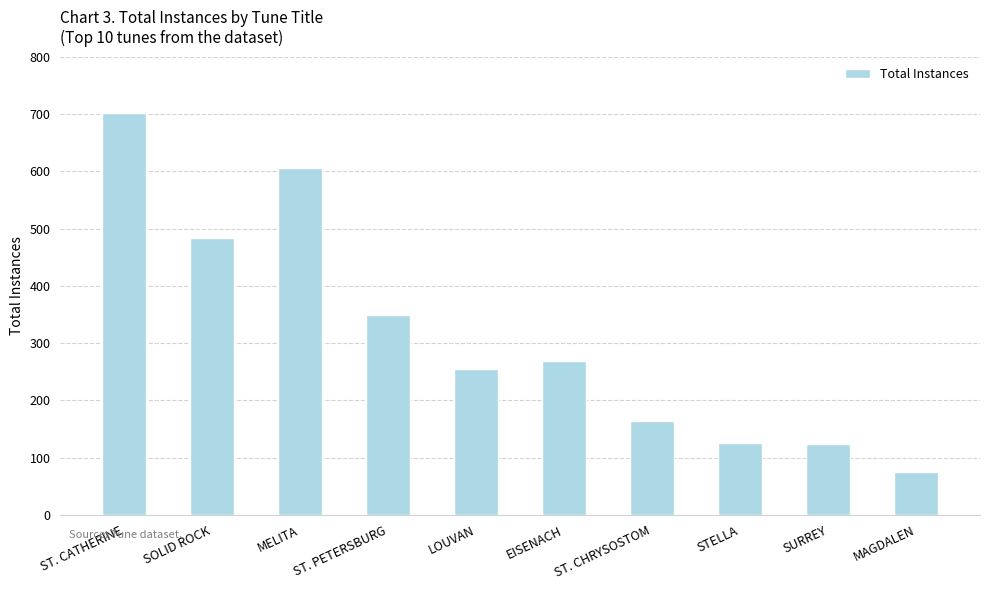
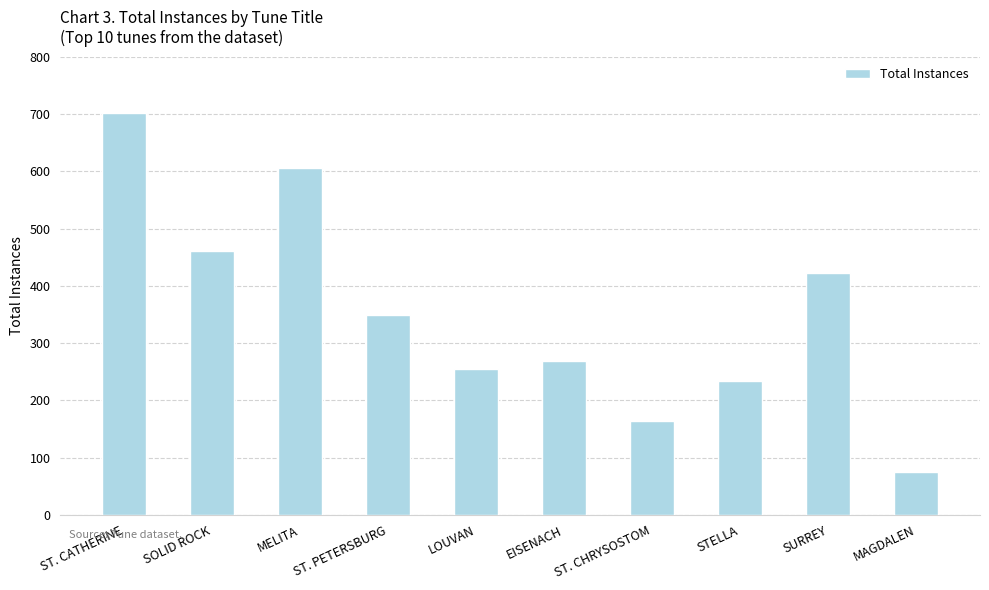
  {
    "ST. CATHERINE": 700,
-   "SOLID ROCK": 480,
+   "SOLID ROCK": 460,
    "MELITA": 610,
    "ST. PETERSBURG": 350,
    "LOUVAN": 250,
    "EISENACH": 270,
    "ST. CHRYSOSTOM": 160,
-   "STELLA": 130,
-   "SURREY": 120,
+   "STELLA": 230,
+   "SURREY": 420,
    "MAGDALEN": 70
  }
